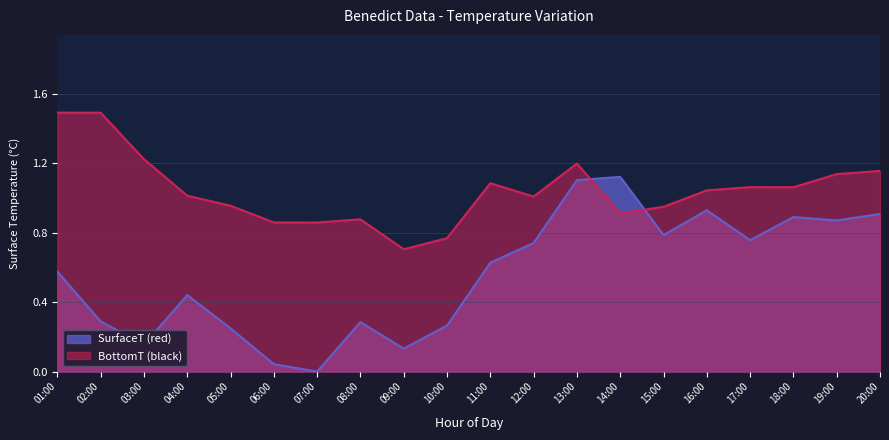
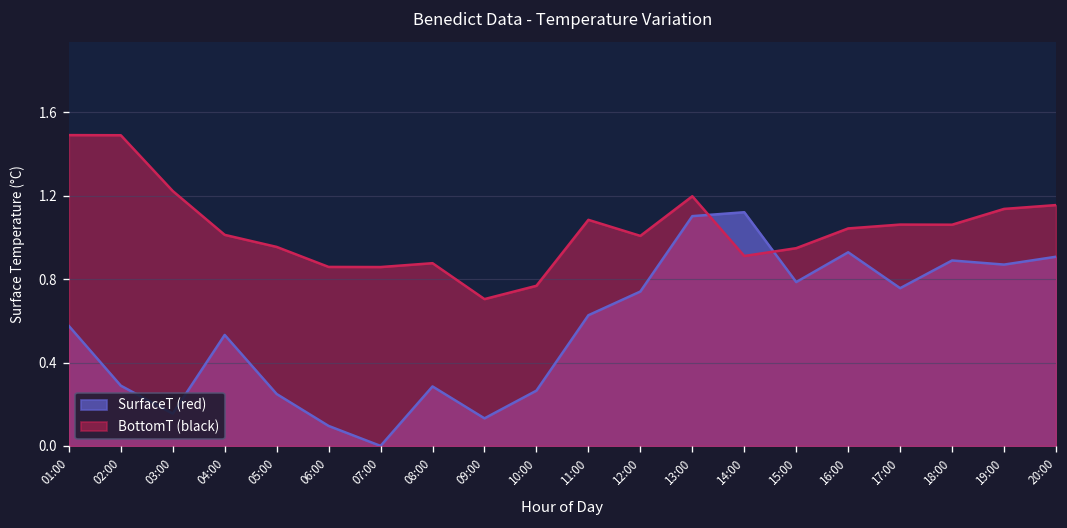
  {
    "SurfaceT (red)": {
      "01:00": 0.58,
      "02:00": 0.29,
-     "04:00": 0.44,
+     "04:00": 0.53,
      "05:00": 0.25,
-     "06:00": 0.04,
+     "06:00": 0.10,
      "07:00": 0.00,
      "08:00": 0.29,
      "09:00": 0.13,
      "10:00": 0.27,
      "11:00": 0.63,
      "12:00": 0.74,
      "13:00": 1.10,
      "14:00": 1.12,
      "15:00": 0.79,
      "16:00": 0.93,
      "17:00": 0.76,
      "18:00": 0.89,
      "19:00": 0.87,
      "20:00": 0.91
    },
    "BottomT (black)": {
      "01:00": 1.49,
      "02:00": 1.49,
      "03:00": 1.22,
      "04:00": 1.01,
      "05:00": 0.95,
      "06:00": 0.86,
      "07:00": 0.86,
      "08:00": 0.88,
      "09:00": 0.70,
      "10:00": 0.77,
      "11:00": 1.08,
      "12:00": 1.01,
      "13:00": 1.20,
      "14:00": 0.91,
      "15:00": 0.95,
      "16:00": 1.04,
      "17:00": 1.06,
      "18:00": 1.06,
      "19:00": 1.14,
      "20:00": 1.16
    }
  }
